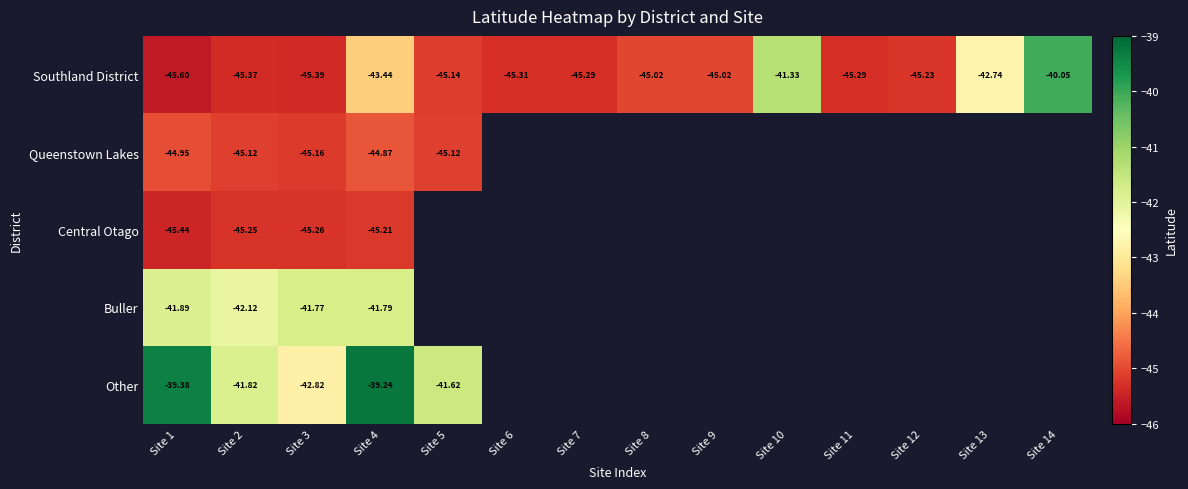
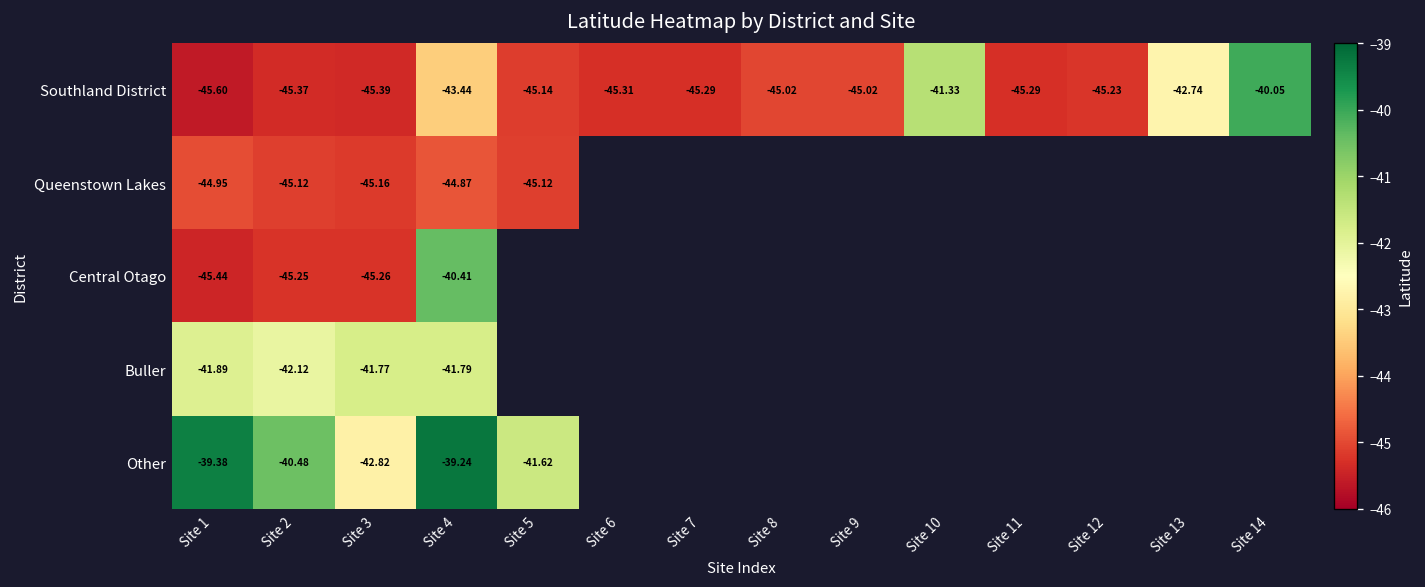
  {
    "Southland District": {
      "Site 1": -45.60,
      "Site 2": -45.37,
      "Site 3": -45.39,
      "Site 4": -43.44,
      "Site 5": -45.14,
      "Site 6": -45.31,
      "Site 7": -45.29,
      "Site 8": -45.02,
      "Site 9": -45.02,
      "Site 10": -41.33,
      "Site 11": -45.29,
      "Site 12": -45.23,
      "Site 13": -42.74,
      "Site 14": -40.05
    },
    "Queenstown Lakes": {
      "Site 1": -44.95,
      "Site 2": -45.12,
      "Site 3": -45.16,
      "Site 4": -44.87,
      "Site 5": -45.12
    },
    "Central Otago": {
      "Site 1": -45.44,
      "Site 2": -45.25,
      "Site 3": -45.26,
-     "Site 4": -45.21
+     "Site 4": -40.41
    },
    "Buller": {
      "Site 1": -41.89,
      "Site 2": -42.12,
      "Site 3": -41.77,
      "Site 4": -41.79
    },
    "Other": {
      "Site 1": -39.38,
-     "Site 2": -41.82,
+     "Site 2": -40.48,
      "Site 3": -42.82,
      "Site 4": -39.24,
      "Site 5": -41.62
    }
  }
